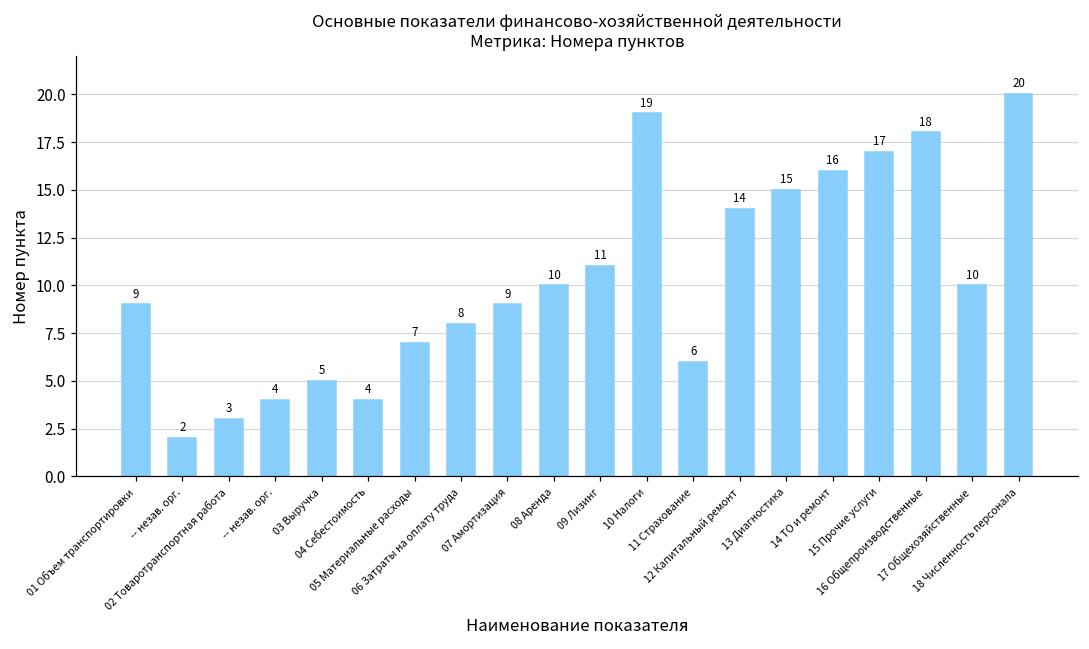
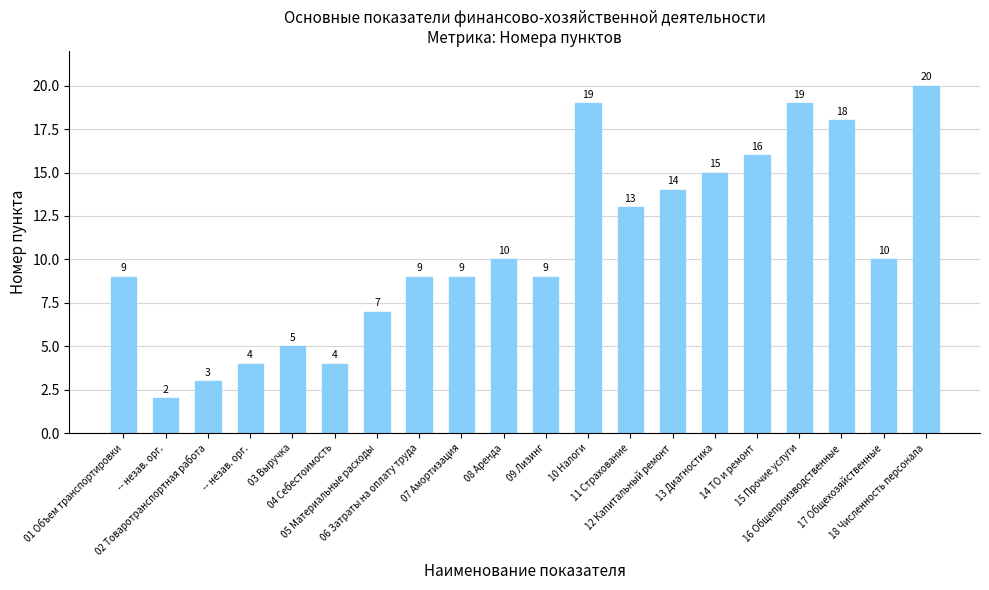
  {
    "01 Объем транспортировки": 9,
    "02 Товаротранспортная работа": 3,
    "03 Выручка": 5,
    "04 Себестоимость": 4,
    "05 Материальные расходы": 7,
-   "06 Затраты на оплату труда": 8,
+   "06 Затраты на оплату труда": 9,
    "07 Амортизация": 9,
    "08 Аренда": 10,
-   "09 Лизинг": 11,
+   "09 Лизинг": 9,
    "10 Налоги": 19,
-   "11 Страхование": 6,
+   "11 Страхование": 13,
    "12 Капитальный ремонт": 14,
    "13 Диагностика": 15,
    "14 ТО и ремонт": 16,
-   "15 Прочие услуги": 17,
+   "15 Прочие услуги": 19,
    "16 Общепроизводственные": 18,
    "17 Общехозяйственные": 10,
    "18 Численность персонала": 20
  }
